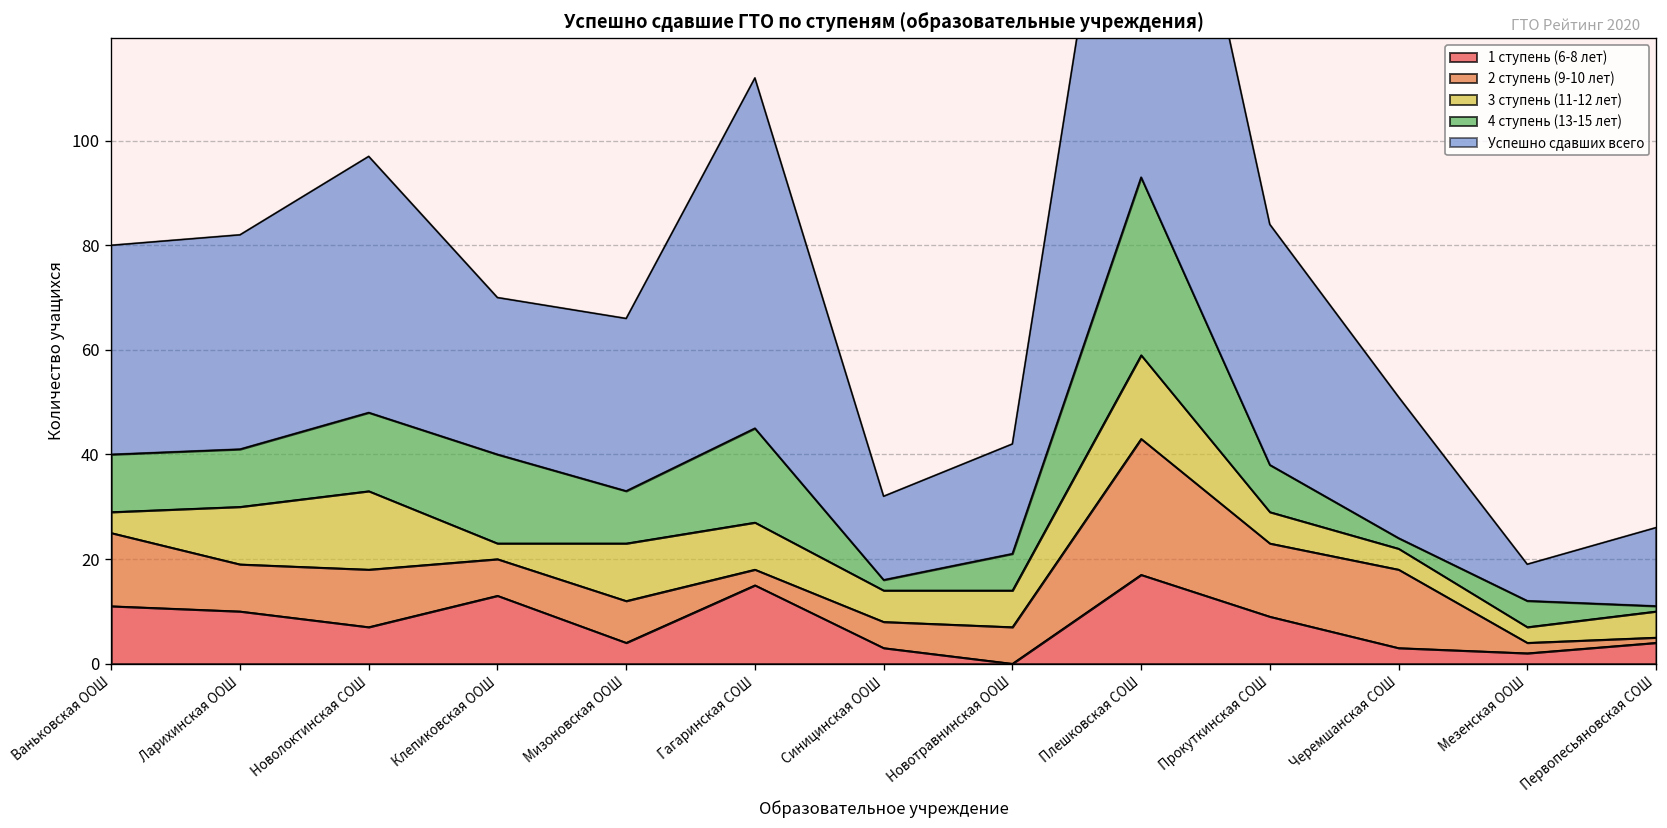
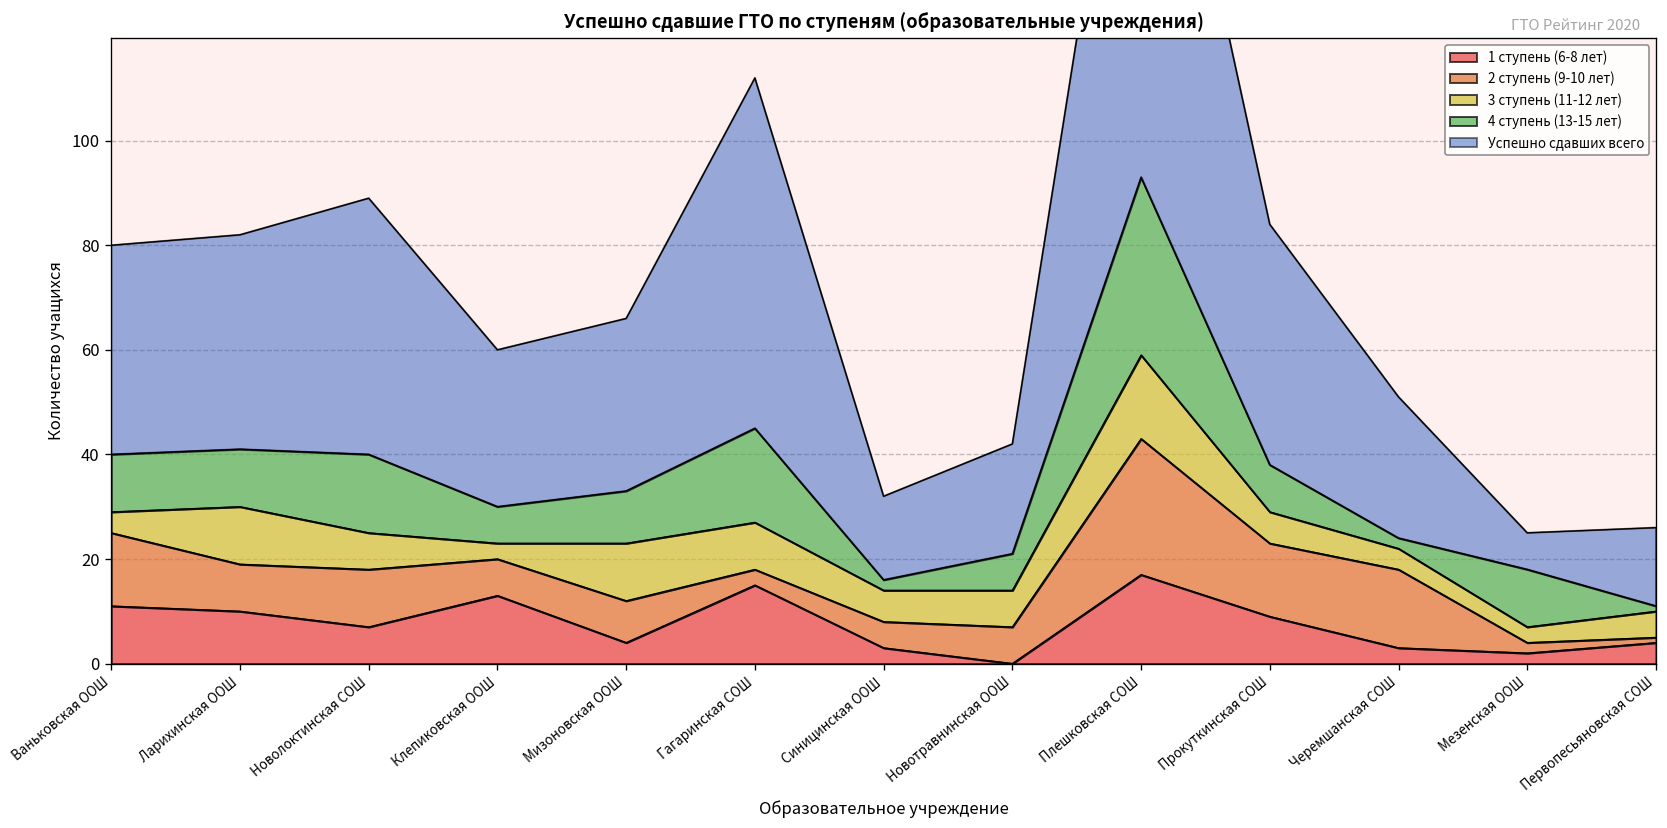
  {
    "3 ступень (11-12 лет)": {
      "Ваньковская ООШ": 4,
      "Ларихинская ООШ": 11,
-     "Новолоктинская СОШ": 15,
+     "Новолоктинская СОШ": 7,
      "Клепиковская ООШ": 3,
      "Мизоновская ООШ": 11,
      "Гагаринская СОШ": 9,
      "Синицинская ООШ": 6,
      "Новотравнинская ООШ": 7,
      "Плешковская СОШ": 16,
      "Прокуткинская СОШ": 6,
      "Черемшанская СОШ": 4,
      "Мезенская ООШ": 3,
      "Первопесьяновская СОШ": 5
    },
    "4 ступень (13-15 лет)": {
      "Ваньковская ООШ": 11,
      "Ларихинская ООШ": 11,
      "Новолоктинская СОШ": 15,
-     "Клепиковская ООШ": 17,
+     "Клепиковская ООШ": 7,
      "Мизоновская ООШ": 10,
      "Гагаринская СОШ": 18,
      "Синицинская ООШ": 2,
      "Новотравнинская ООШ": 7,
      "Плешковская СОШ": 34,
      "Прокуткинская СОШ": 9,
      "Черемшанская СОШ": 2,
-     "Мезенская ООШ": 5,
+     "Мезенская ООШ": 11,
      "Первопесьяновская СОШ": 1
    },
    "Успешно сдавших всего": {
      "Ваньковская ООШ": 40,
      "Ларихинская ООШ": 41,
      "Новолоктинская СОШ": 49,
      "Клепиковская ООШ": 30,
      "Мизоновская ООШ": 33,
      "Гагаринская СОШ": 67,
      "Синицинская ООШ": 16,
      "Новотравнинская ООШ": 21,
      "Прокуткинская СОШ": 46,
      "Черемшанская СОШ": 27,
      "Мезенская ООШ": 7,
      "Первопесьяновская СОШ": 15
    }
  }
